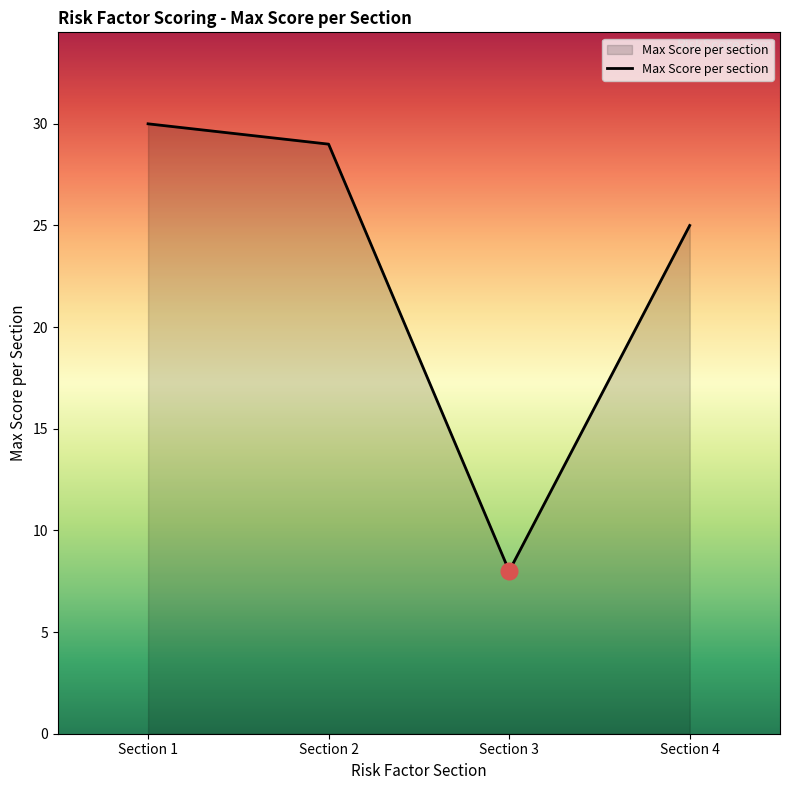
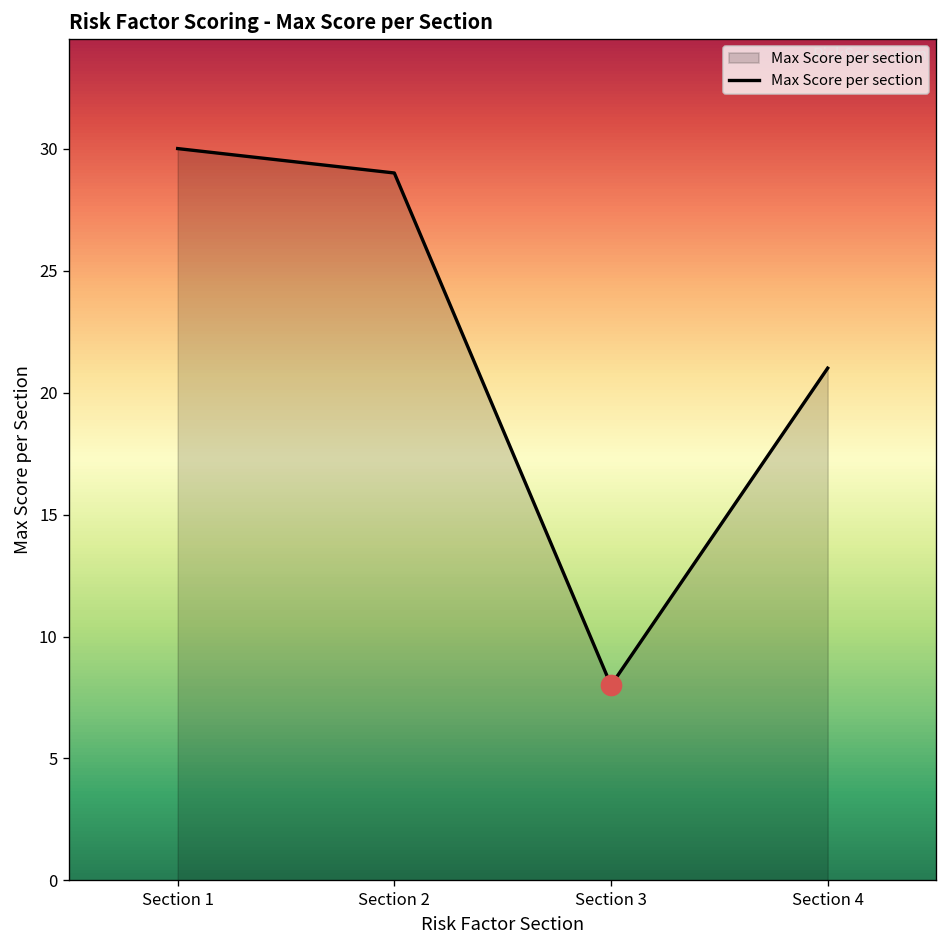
  {
    "Max Score per section": {
      "Section 1": 30,
      "Section 2": 29,
-     "Section 4": 25
+     "Section 4": 21
    }
  }
